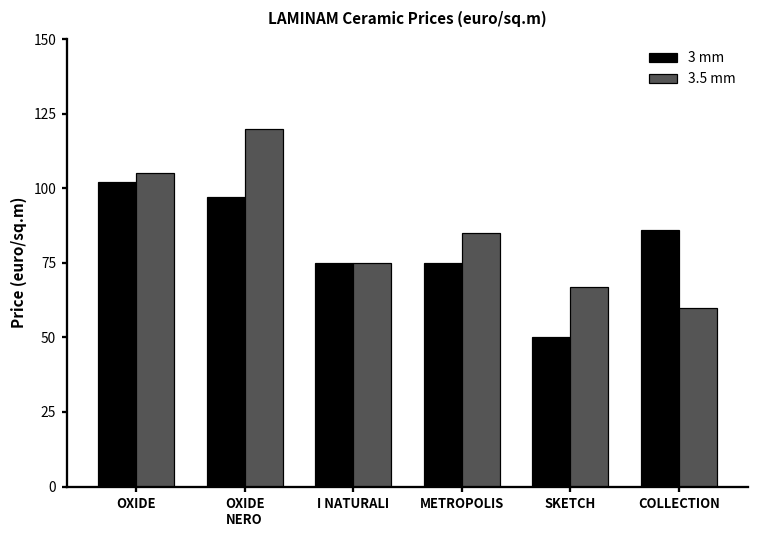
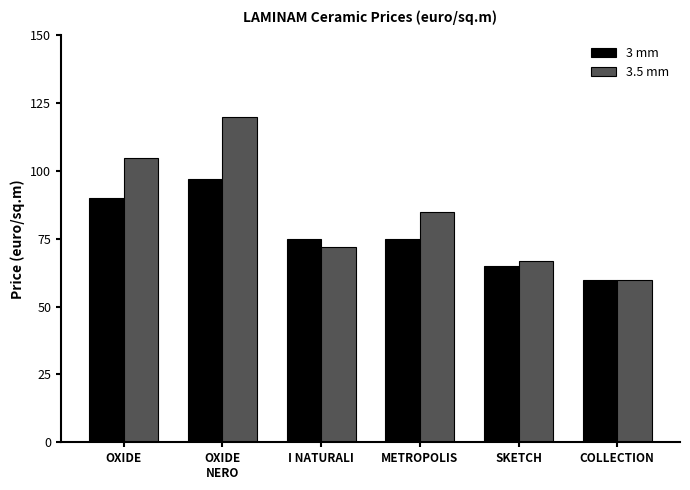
  {
    "3 mm": {
-     "OXIDE": 102,
+     "OXIDE": 90,
      "OXIDE NERO": 97,
      "I NATURALI": 75,
      "METROPOLIS": 75,
-     "SKETCH": 50,
-     "COLLECTION": 86
+     "SKETCH": 65,
+     "COLLECTION": 60
    },
    "3.5 mm": {
      "OXIDE": 105,
      "OXIDE NERO": 120,
-     "I NATURALI": 75,
+     "I NATURALI": 72,
      "METROPOLIS": 85,
      "SKETCH": 67,
      "COLLECTION": 60
    }
  }
